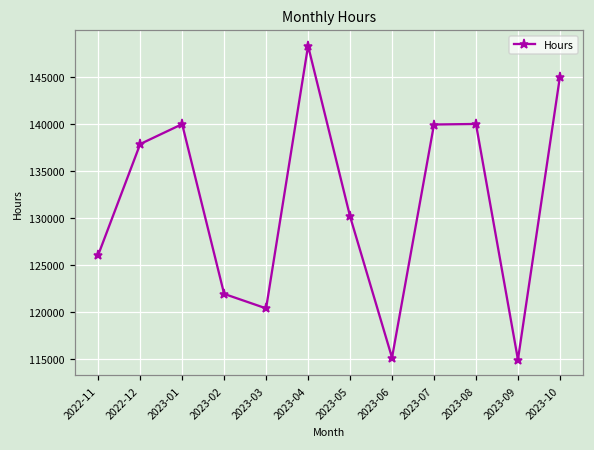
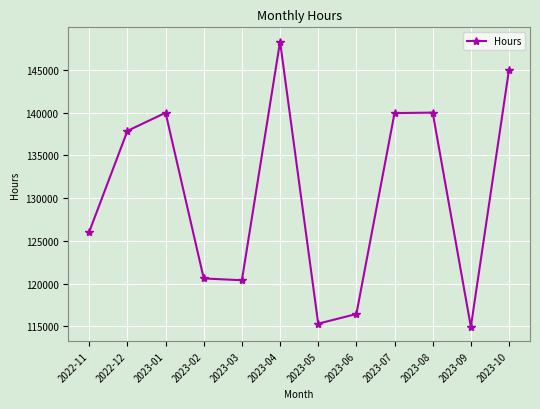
  {
    "2022-11": 126000,
    "2022-12": 138000,
    "2023-01": 140000,
-   "2023-02": 122000,
+   "2023-02": 121000,
    "2023-03": 120000,
    "2023-04": 148000,
-   "2023-05": 130000,
-   "2023-06": 115000,
+   "2023-05": 115000,
+   "2023-06": 116000,
    "2023-07": 140000,
    "2023-08": 140000,
    "2023-09": 115000,
    "2023-10": 145000
  }
